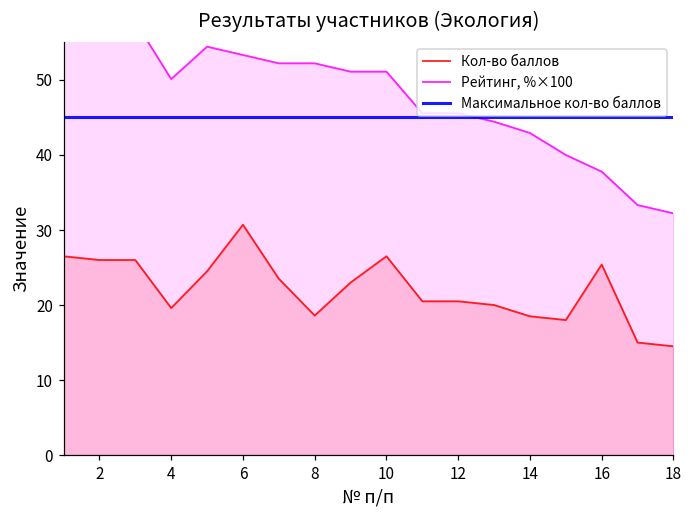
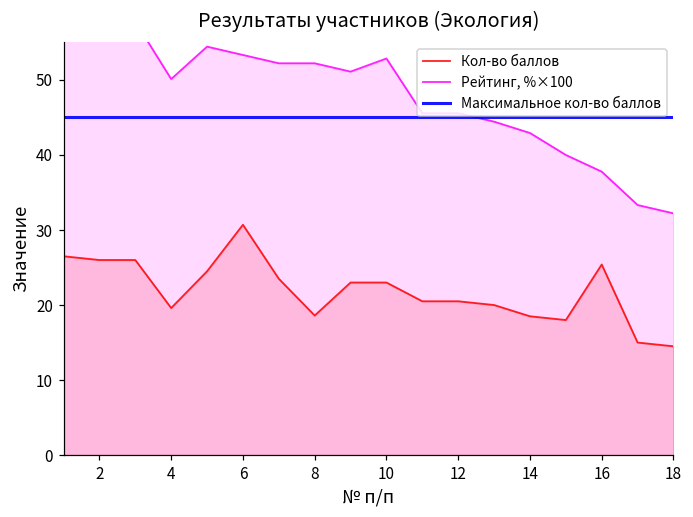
  {
    "Кол-во баллов": {
      "2": 26,
      "4": 20,
      "6": 31,
      "8": 19,
-     "10": 27,
+     "10": 23,
      "12": 21,
      "14": 19,
      "16": 25,
      "18": 15
    },
    "Рейтинг, %×100": {
      "4": 50,
      "6": 53,
      "8": 52,
-     "10": 51,
+     "10": 53,
      "14": 43,
      "16": 38,
      "18": 32
    },
    "Максимальное кол-во баллов": {
      "2": 45,
      "4": 45,
      "6": 45,
      "8": 45,
      "10": 45,
      "12": 45,
      "14": 45,
      "16": 45,
      "18": 45
    }
  }
